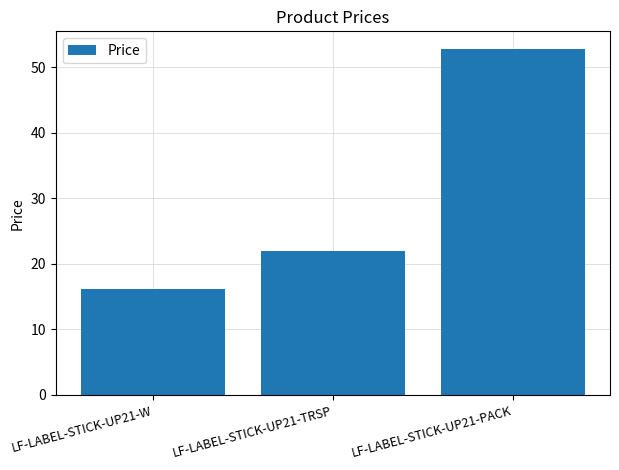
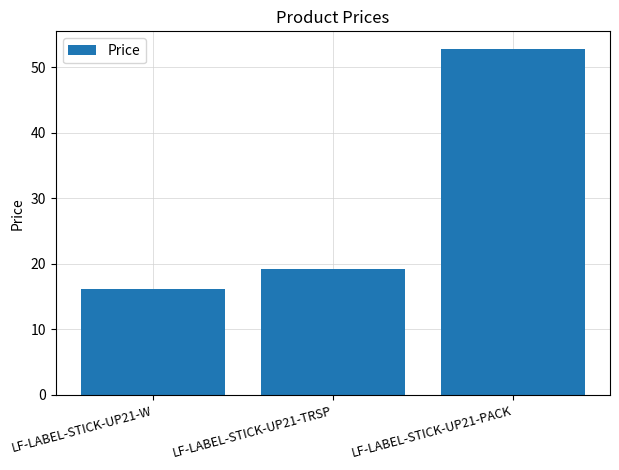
  {
    "LF-LABEL-STICK-UP21-W": 16,
-   "LF-LABEL-STICK-UP21-TRSP": 22,
+   "LF-LABEL-STICK-UP21-TRSP": 19,
    "LF-LABEL-STICK-UP21-PACK": 53
  }
